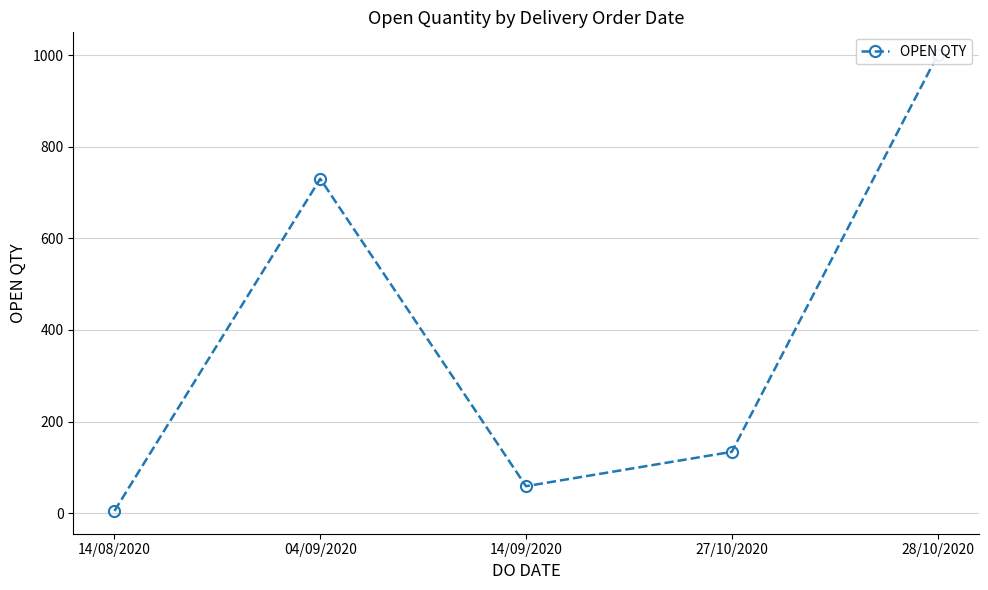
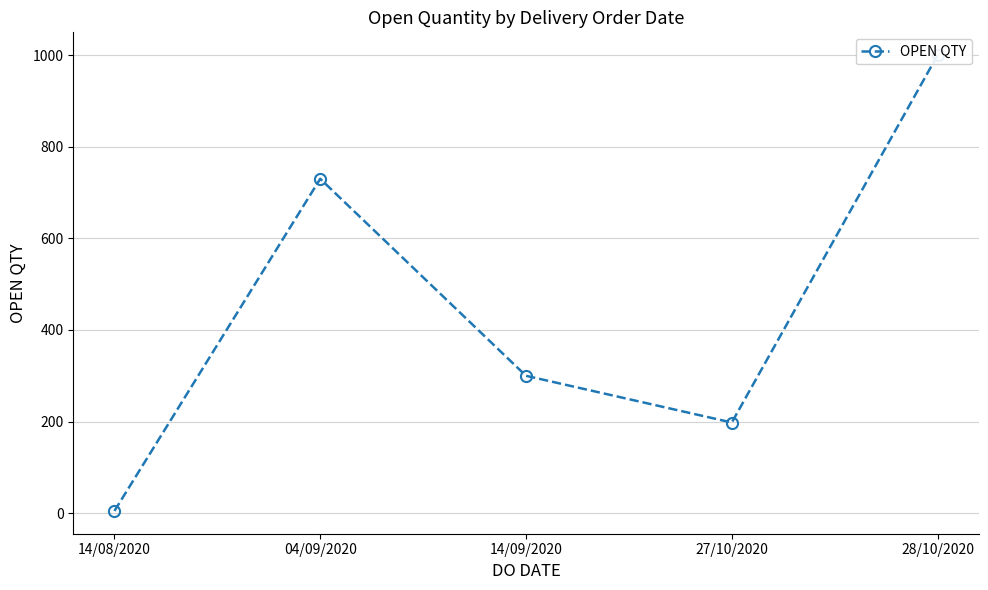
  {
    "14/08/2020": 10,
    "04/09/2020": 730,
-   "14/09/2020": 60,
-   "27/10/2020": 130
+   "14/09/2020": 300,
+   "27/10/2020": 200
  }
